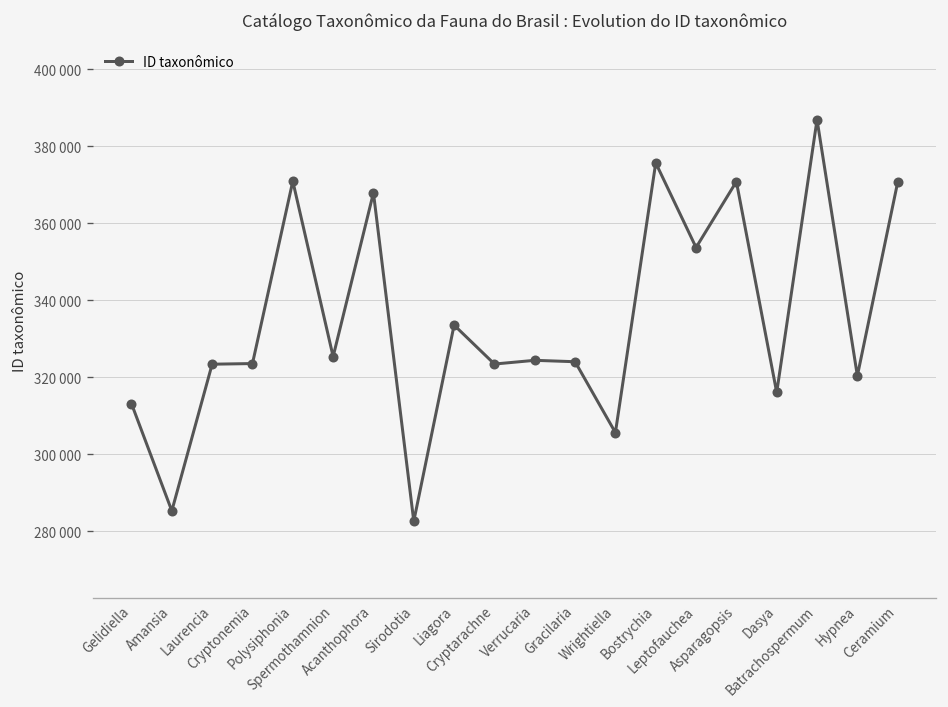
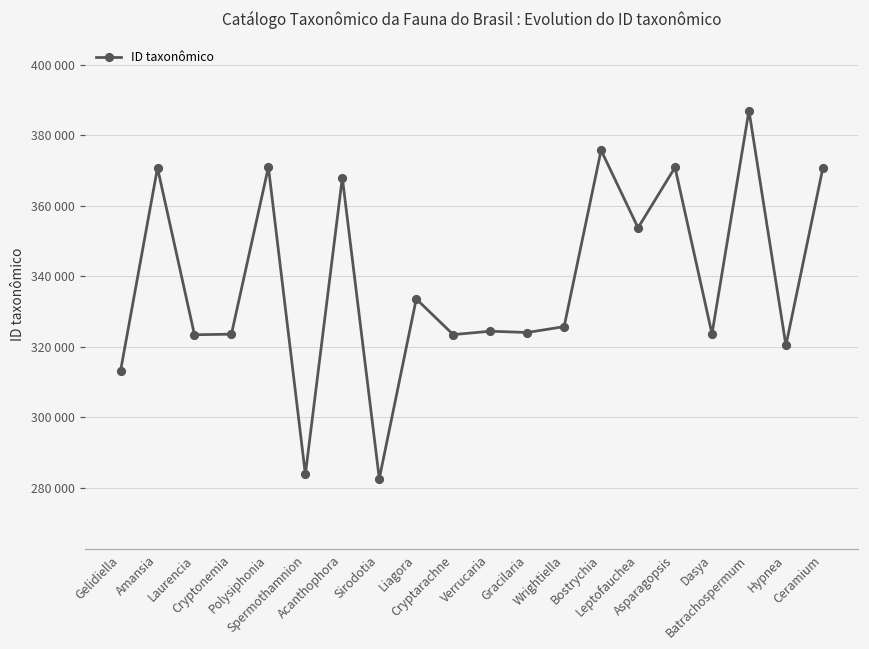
  {
    "Gelidiella": 313000,
-   "Amansia": 285000,
+   "Amansia": 371000,
    "Laurencia": 323000,
    "Cryptonemia": 324000,
    "Polysiphonia": 371000,
-   "Spermothamnion": 325000,
+   "Spermothamnion": 284000,
    "Acanthophora": 368000,
    "Sirodotia": 283000,
    "Liagora": 334000,
    "Cryptarachne": 323000,
    "Verrucaria": 324000,
    "Gracilaria": 324000,
-   "Wrightiella": 306000,
+   "Wrightiella": 326000,
    "Bostrychia": 376000,
    "Leptofauchea": 354000,
    "Asparagopsis": 371000,
-   "Dasya": 316000,
+   "Dasya": 324000,
    "Batrachospermum": 387000,
    "Hypnea": 320000,
    "Ceramium": 371000
  }
